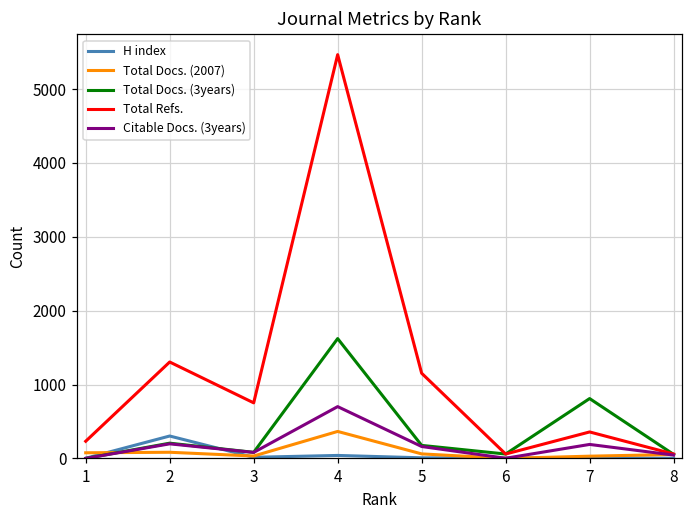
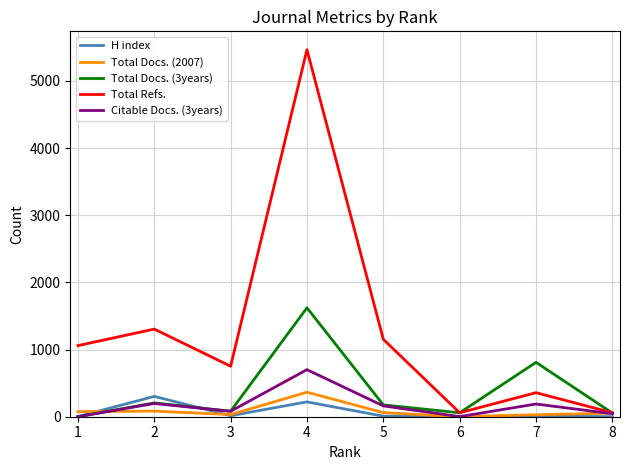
  {
    "H index": {
      "2": 300,
-     "4": 0,
+     "4": 200,
      "5": 0,
      "8": 0
    },
    "Total Docs. (2007)": {
      "1": 100,
      "2": 100,
      "4": 400,
      "5": 100
    },
    "Total Docs. (3years)": {
      "4": 1600,
      "7": 800
    },
    "Total Refs.": {
-     "1": 200,
+     "1": 1100,
      "2": 1300,
      "3": 800,
      "4": 5500,
      "5": 1200,
      "7": 400
    },
    "Citable Docs. (3years)": {
      "4": 700,
      "7": 200
    }
  }
